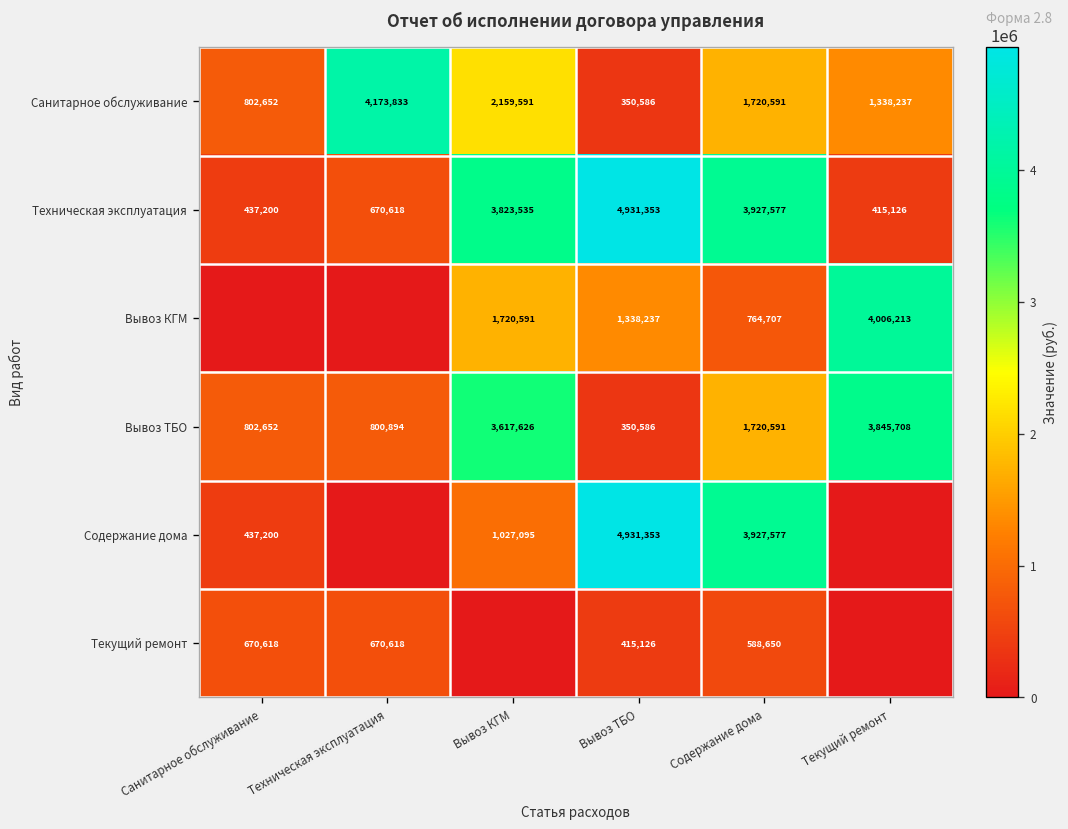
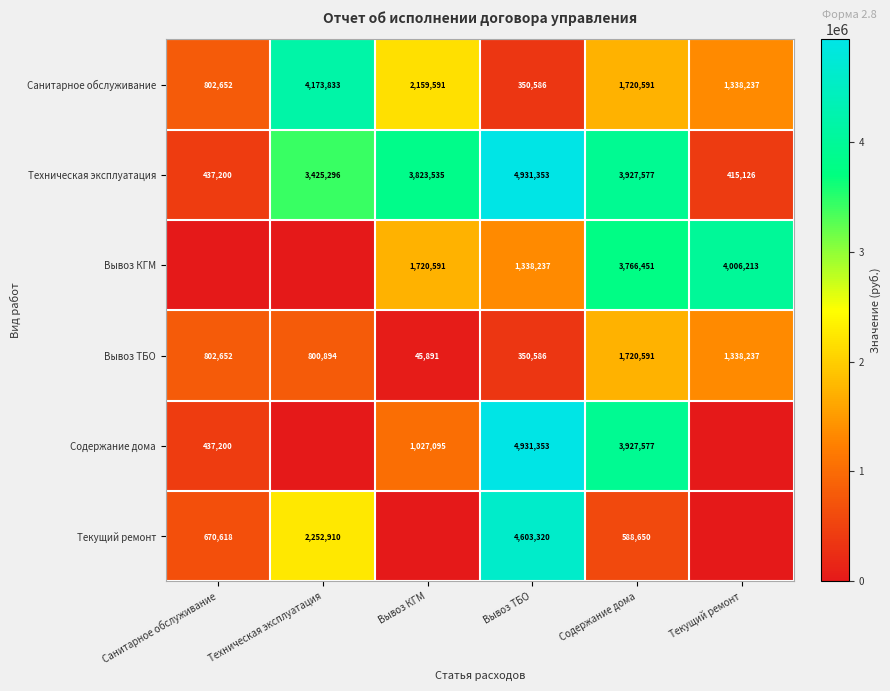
  {
    "Санитарное обслуживание": {
      "Санитарное обслуживание": "802,652",
      "Техническая эксплуатация": "4,173,833",
      "Вывоз КГМ": "2,159,591",
      "Вывоз ТБО": "350,586",
      "Содержание дома": "1,720,591",
      "Текущий ремонт": "1,338,237"
    },
    "Техническая эксплуатация": {
      "Санитарное обслуживание": "437,200",
-     "Техническая эксплуатация": "670,618",
+     "Техническая эксплуатация": "3,425,296",
      "Вывоз КГМ": "3,823,535",
      "Вывоз ТБО": "4,931,353",
      "Содержание дома": "3,927,577",
      "Текущий ремонт": "415,126"
    },
    "Вывоз КГМ": {
      "Вывоз КГМ": "1,720,591",
      "Вывоз ТБО": "1,338,237",
-     "Содержание дома": "764,707",
+     "Содержание дома": "3,766,451",
      "Текущий ремонт": "4,006,213"
    },
    "Вывоз ТБО": {
      "Санитарное обслуживание": "802,652",
      "Техническая эксплуатация": "800,894",
-     "Вывоз КГМ": "3,617,626",
+     "Вывоз КГМ": "45,891",
      "Вывоз ТБО": "350,586",
      "Содержание дома": "1,720,591",
-     "Текущий ремонт": "3,845,708"
+     "Текущий ремонт": "1,338,237"
    },
    "Содержание дома": {
      "Санитарное обслуживание": "437,200",
      "Вывоз КГМ": "1,027,095",
      "Вывоз ТБО": "4,931,353",
      "Содержание дома": "3,927,577"
    },
    "Текущий ремонт": {
      "Санитарное обслуживание": "670,618",
-     "Техническая эксплуатация": "670,618",
-     "Вывоз ТБО": "415,126",
+     "Техническая эксплуатация": "2,252,910",
+     "Вывоз ТБО": "4,603,320",
      "Содержание дома": "588,650"
    }
  }
